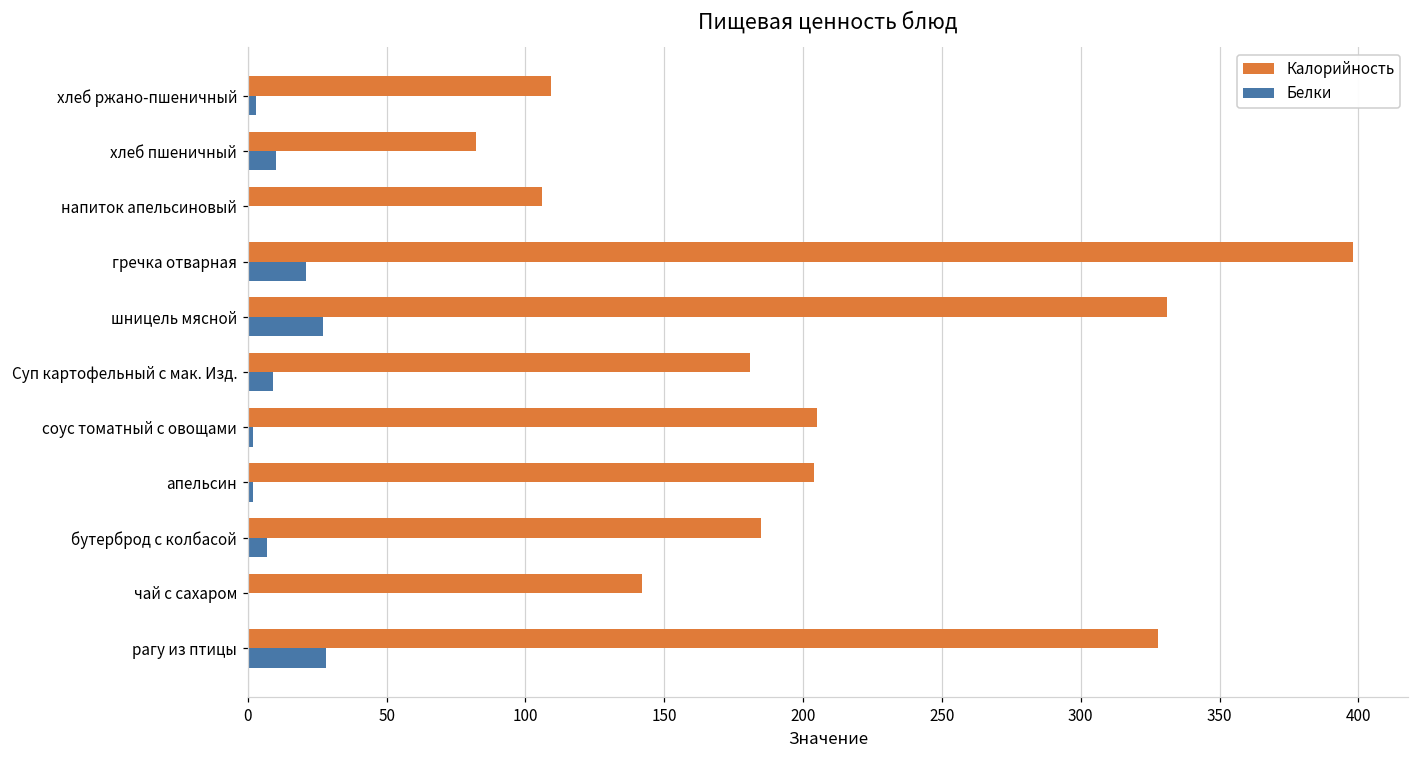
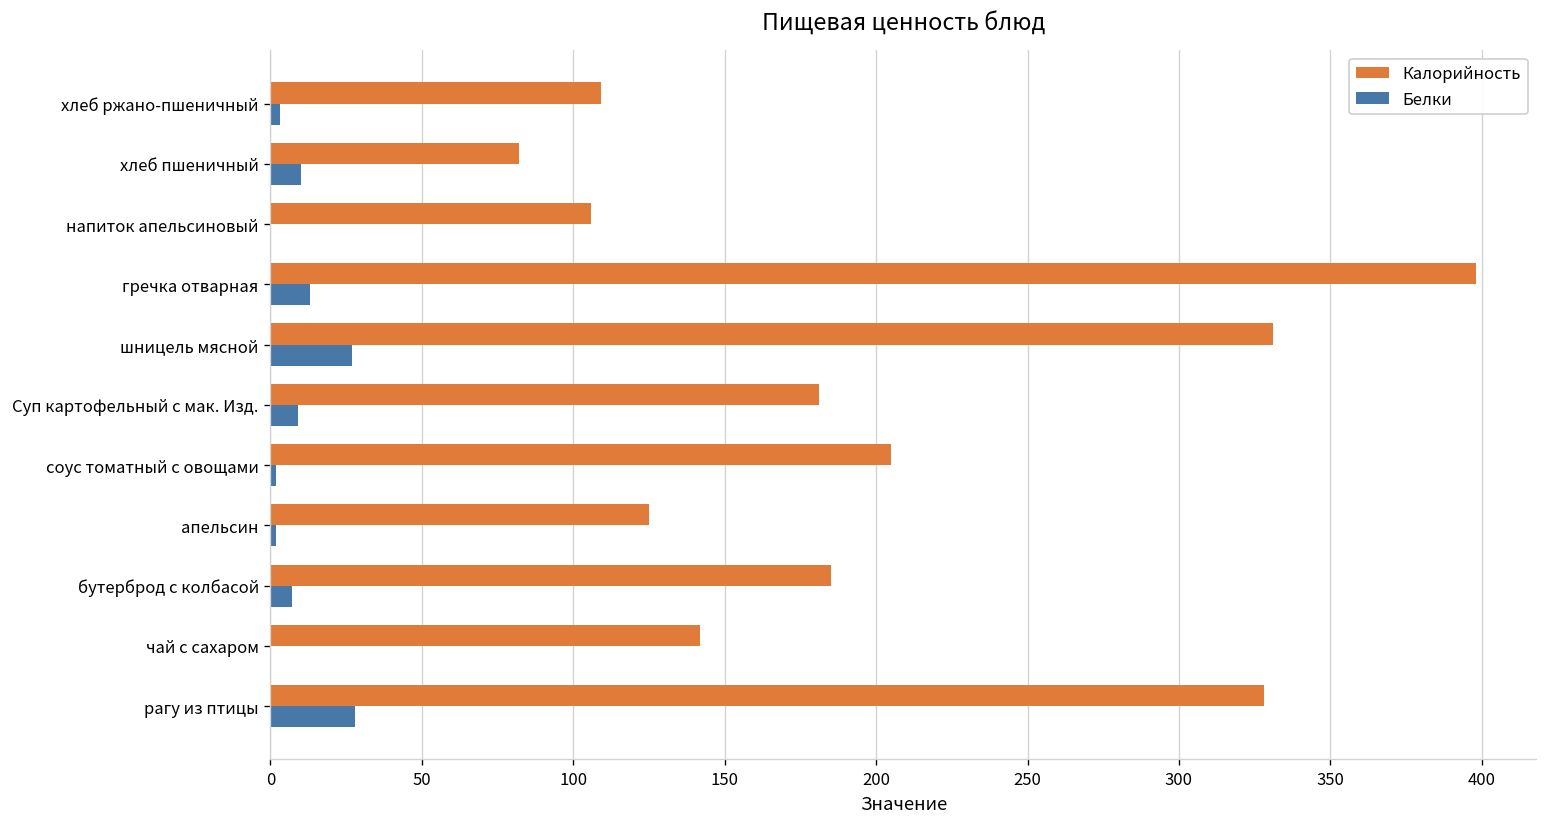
  {
    "Калорийность": {
      "хлеб ржано-пшеничный": 109,
      "хлеб пшеничный": 82,
      "напиток апельсиновый": 106,
      "гречка отварная": 398,
      "шницель мясной": 331,
      "Суп картофельный с мак. Изд.": 181,
      "соус томатный с овощами": 205,
-     "апельсин": 204,
+     "апельсин": 125,
      "бутерброд с колбасой": 185,
      "чай с сахаром": 142,
      "рагу из птицы": 328
    },
    "Белки": {
      "хлеб ржано-пшеничный": 3,
      "хлеб пшеничный": 10,
      "напиток апельсиновый": 0,
-     "гречка отварная": 21,
+     "гречка отварная": 13,
      "шницель мясной": 27,
      "Суп картофельный с мак. Изд.": 9,
      "соус томатный с овощами": 2,
      "апельсин": 2,
      "бутерброд с колбасой": 7,
      "чай с сахаром": 0,
      "рагу из птицы": 28
    }
  }
